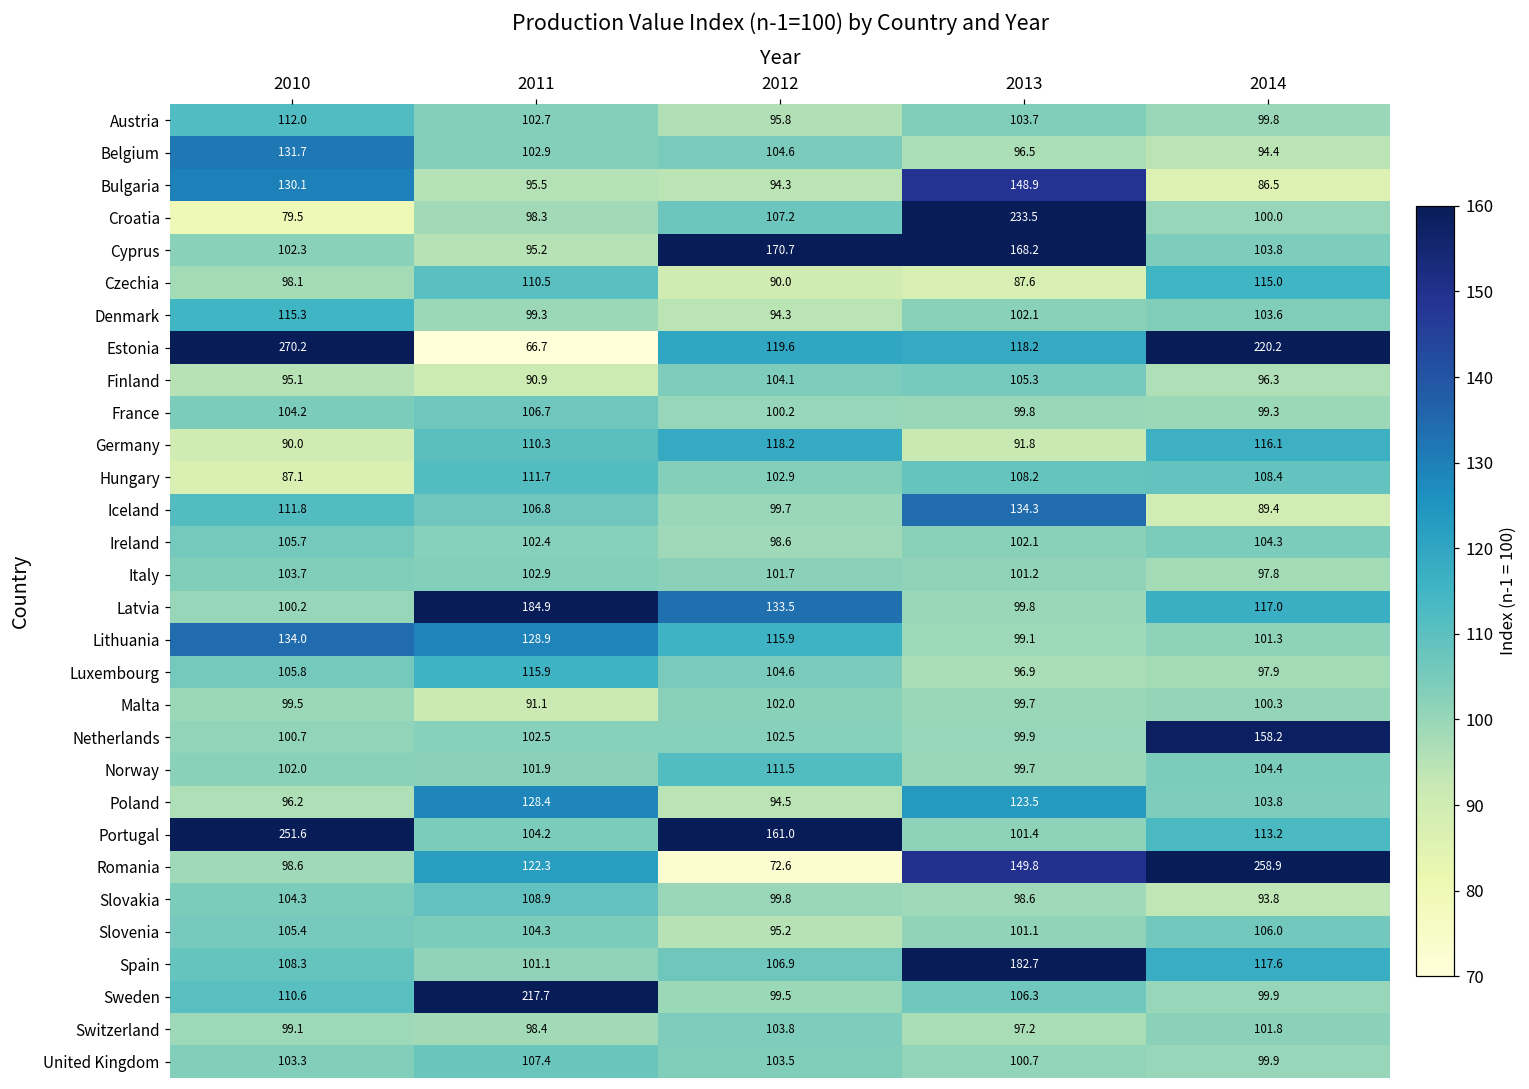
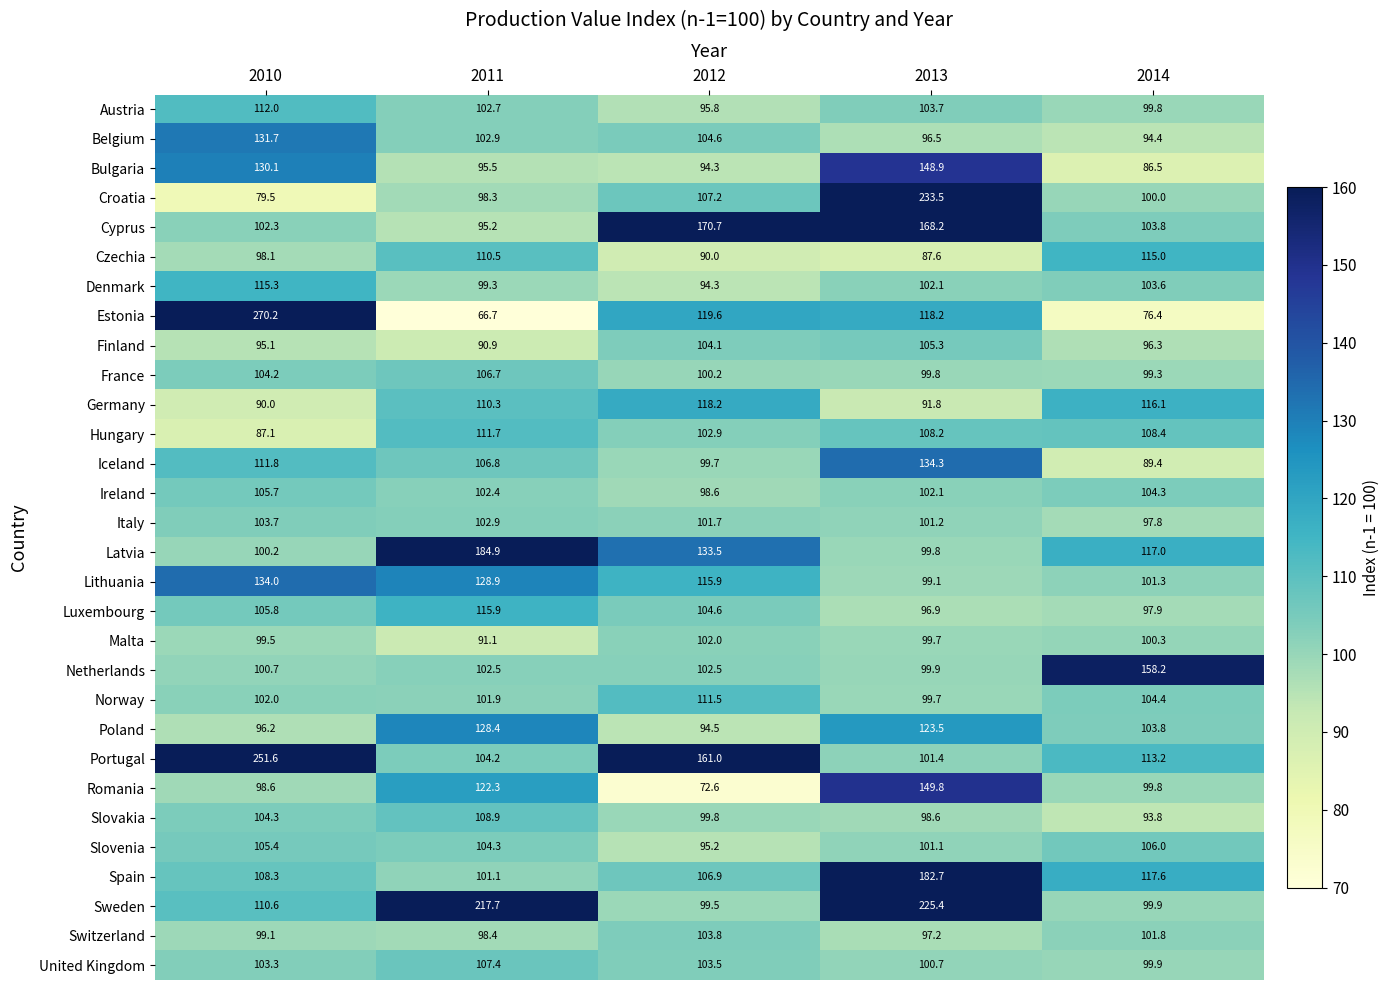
  {
    "Austria": {
      "2010": 112.0,
      "2011": 102.7,
      "2012": 95.8,
      "2013": 103.7,
      "2014": 99.8
    },
    "Belgium": {
      "2010": 131.7,
      "2011": 102.9,
      "2012": 104.6,
      "2013": 96.5,
      "2014": 94.4
    },
    "Bulgaria": {
      "2010": 130.1,
      "2011": 95.5,
      "2012": 94.3,
      "2013": 148.9,
      "2014": 86.5
    },
    "Croatia": {
      "2010": 79.5,
      "2011": 98.3,
      "2012": 107.2,
      "2013": 233.5,
      "2014": 100.0
    },
    "Cyprus": {
      "2010": 102.3,
      "2011": 95.2,
      "2012": 170.7,
      "2013": 168.2,
      "2014": 103.8
    },
    "Czechia": {
      "2010": 98.1,
      "2011": 110.5,
      "2012": 90.0,
      "2013": 87.6,
      "2014": 115.0
    },
    "Denmark": {
      "2010": 115.3,
      "2011": 99.3,
      "2012": 94.3,
      "2013": 102.1,
      "2014": 103.6
    },
    "Estonia": {
      "2010": 270.2,
      "2011": 66.7,
      "2012": 119.6,
      "2013": 118.2,
-     "2014": 220.2
+     "2014": 76.4
    },
    "Finland": {
      "2010": 95.1,
      "2011": 90.9,
      "2012": 104.1,
      "2013": 105.3,
      "2014": 96.3
    },
    "France": {
      "2010": 104.2,
      "2011": 106.7,
      "2012": 100.2,
      "2013": 99.8,
      "2014": 99.3
    },
    "Germany": {
      "2010": 90.0,
      "2011": 110.3,
      "2012": 118.2,
      "2013": 91.8,
      "2014": 116.1
    },
    "Hungary": {
      "2010": 87.1,
      "2011": 111.7,
      "2012": 102.9,
      "2013": 108.2,
      "2014": 108.4
    },
    "Iceland": {
      "2010": 111.8,
      "2011": 106.8,
      "2012": 99.7,
      "2013": 134.3,
      "2014": 89.4
    },
    "Ireland": {
      "2010": 105.7,
      "2011": 102.4,
      "2012": 98.6,
      "2013": 102.1,
      "2014": 104.3
    },
    "Italy": {
      "2010": 103.7,
      "2011": 102.9,
      "2012": 101.7,
      "2013": 101.2,
      "2014": 97.8
    },
    "Latvia": {
      "2010": 100.2,
      "2011": 184.9,
      "2012": 133.5,
      "2013": 99.8,
      "2014": 117.0
    },
    "Lithuania": {
      "2010": 134.0,
      "2011": 128.9,
      "2012": 115.9,
      "2013": 99.1,
      "2014": 101.3
    },
    "Luxembourg": {
      "2010": 105.8,
      "2011": 115.9,
      "2012": 104.6,
      "2013": 96.9,
      "2014": 97.9
    },
    "Malta": {
      "2010": 99.5,
      "2011": 91.1,
      "2012": 102.0,
      "2013": 99.7,
      "2014": 100.3
    },
    "Netherlands": {
      "2010": 100.7,
      "2011": 102.5,
      "2012": 102.5,
      "2013": 99.9,
      "2014": 158.2
    },
    "Norway": {
      "2010": 102.0,
      "2011": 101.9,
      "2012": 111.5,
      "2013": 99.7,
      "2014": 104.4
    },
    "Poland": {
      "2010": 96.2,
      "2011": 128.4,
      "2012": 94.5,
      "2013": 123.5,
      "2014": 103.8
    },
    "Portugal": {
      "2010": 251.6,
      "2011": 104.2,
      "2012": 161.0,
      "2013": 101.4,
      "2014": 113.2
    },
    "Romania": {
      "2010": 98.6,
      "2011": 122.3,
      "2012": 72.6,
      "2013": 149.8,
-     "2014": 258.9
+     "2014": 99.8
    },
    "Slovakia": {
      "2010": 104.3,
      "2011": 108.9,
      "2012": 99.8,
      "2013": 98.6,
      "2014": 93.8
    },
    "Slovenia": {
      "2010": 105.4,
      "2011": 104.3,
      "2012": 95.2,
      "2013": 101.1,
      "2014": 106.0
    },
    "Spain": {
      "2010": 108.3,
      "2011": 101.1,
      "2012": 106.9,
      "2013": 182.7,
      "2014": 117.6
    },
    "Sweden": {
      "2010": 110.6,
      "2011": 217.7,
      "2012": 99.5,
-     "2013": 106.3,
+     "2013": 225.4,
      "2014": 99.9
    },
    "Switzerland": {
      "2010": 99.1,
      "2011": 98.4,
      "2012": 103.8,
      "2013": 97.2,
      "2014": 101.8
    },
    "United Kingdom": {
      "2010": 103.3,
      "2011": 107.4,
      "2012": 103.5,
      "2013": 100.7,
      "2014": 99.9
    }
  }
